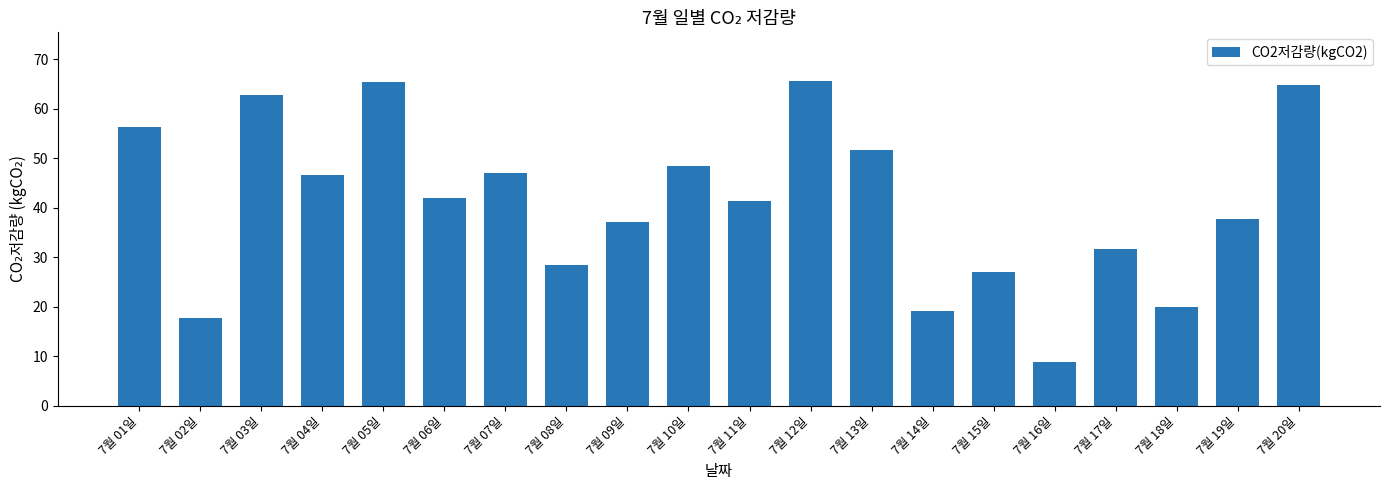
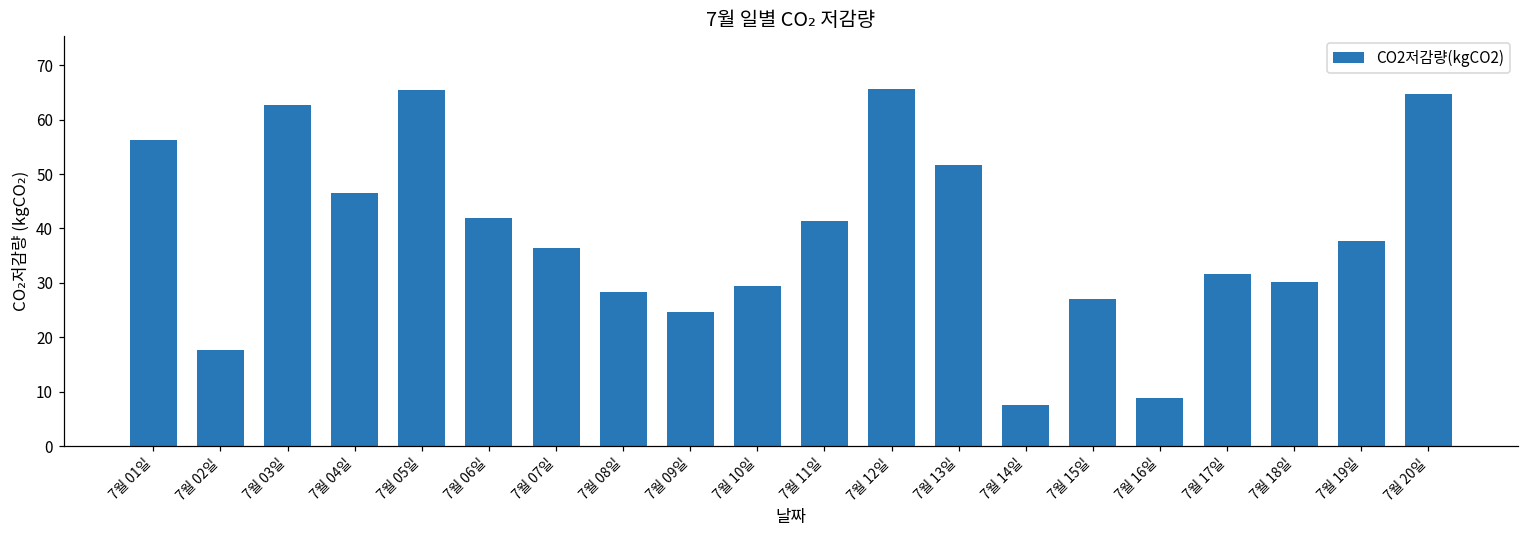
  {
    "7월 01일": 56,
    "7월 02일": 18,
    "7월 03일": 63,
    "7월 04일": 47,
    "7월 05일": 65,
    "7월 06일": 42,
-   "7월 07일": 47,
+   "7월 07일": 36,
    "7월 08일": 28,
-   "7월 09일": 37,
-   "7월 10일": 48,
+   "7월 09일": 25,
+   "7월 10일": 29,
    "7월 11일": 41,
    "7월 12일": 66,
    "7월 13일": 52,
-   "7월 14일": 19,
+   "7월 14일": 8,
    "7월 15일": 27,
    "7월 16일": 9,
    "7월 17일": 32,
-   "7월 18일": 20,
+   "7월 18일": 30,
    "7월 19일": 38,
    "7월 20일": 65
  }
